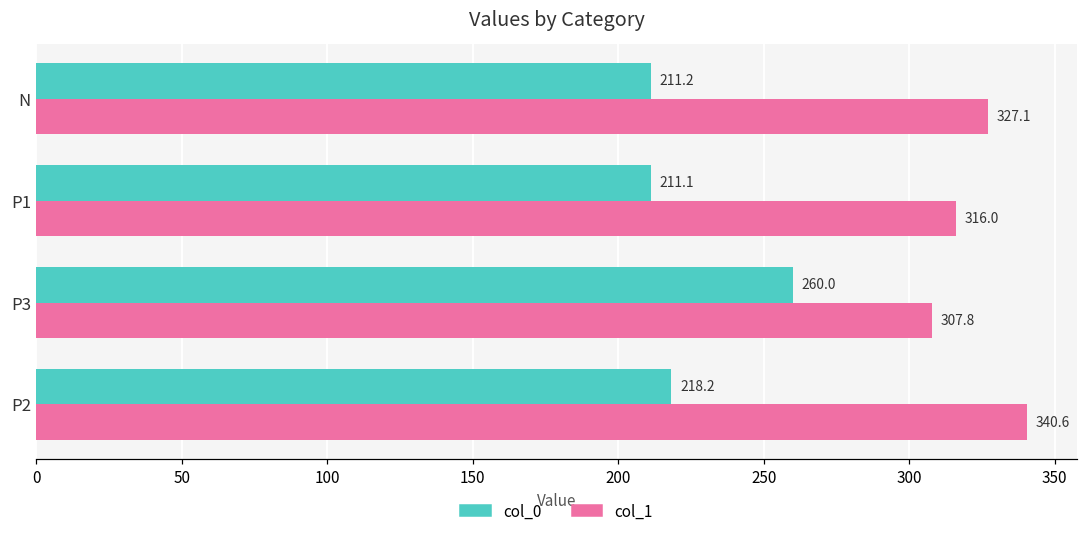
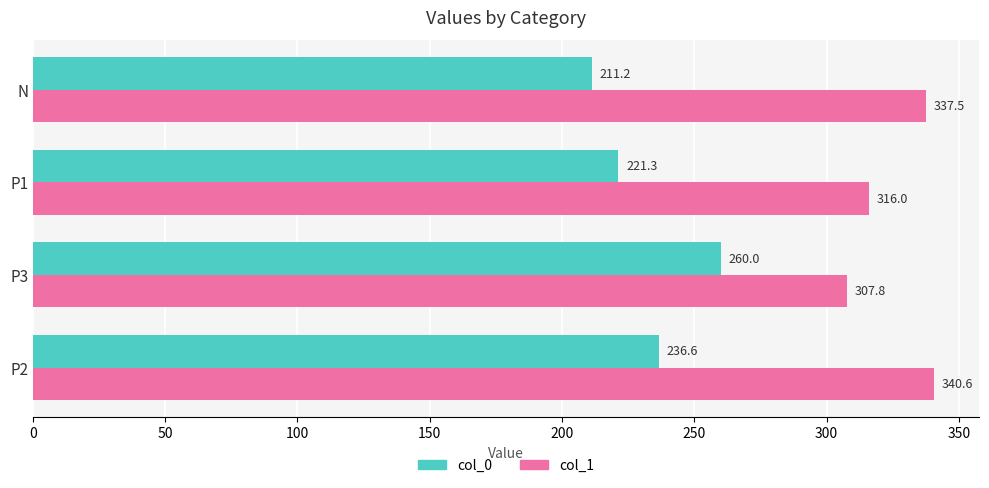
  {
    "col_0": {
      "N": 211.2,
-     "P1": 211.1,
+     "P1": 221.3,
      "P3": 260.0,
-     "P2": 218.2
+     "P2": 236.6
    },
    "col_1": {
-     "N": 327.1,
+     "N": 337.5,
      "P1": 316.0,
      "P3": 307.8,
      "P2": 340.6
    }
  }
